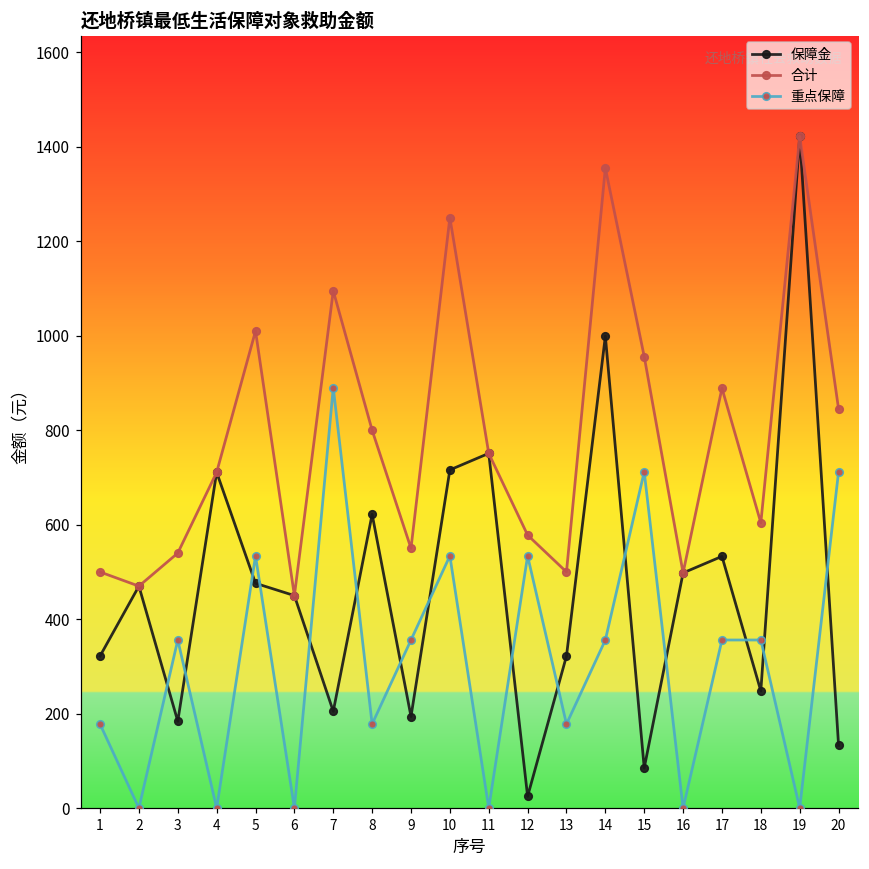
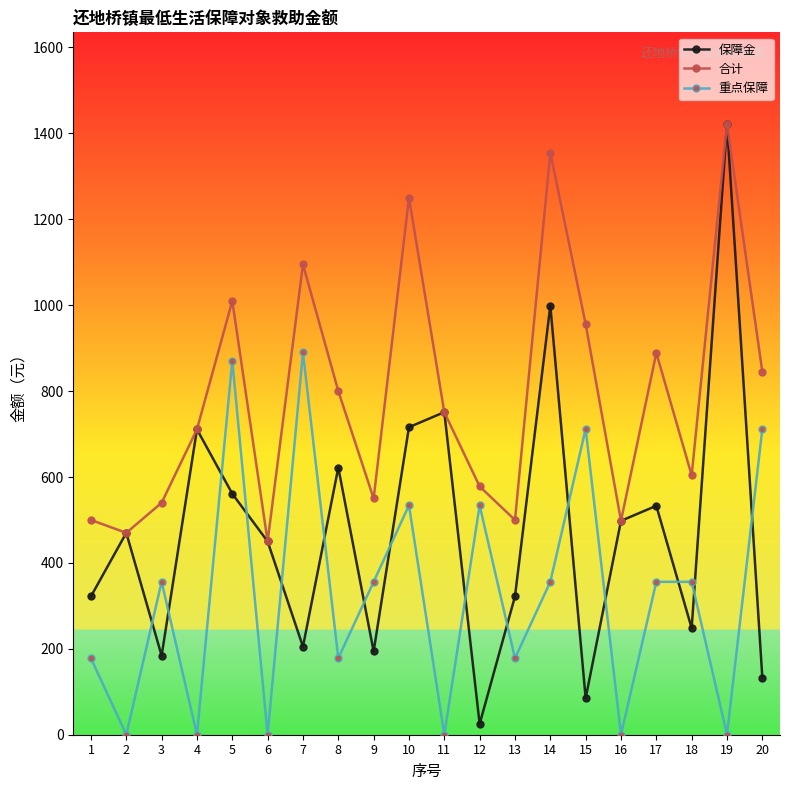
  {
    "保障金": {
      "1": 320,
      "3": 180,
-     "5": 480,
+     "5": 560,
      "7": 210,
      "8": 620,
      "9": 190,
      "10": 720,
      "12": 30,
      "13": 320,
      "14": 1000,
      "15": 90,
      "17": 530,
      "18": 250,
      "20": 130
    },
    "合计": {
      "1": 500,
      "3": 540,
      "5": 1010,
      "7": 1100,
      "8": 800,
      "9": 550,
      "10": 1250,
      "12": 580,
      "13": 500,
      "14": 1360,
      "15": 960,
      "17": 890,
      "18": 600,
      "20": 850
    },
    "重点保障": {
      "1": 180,
      "2": 0,
      "3": 360,
      "4": 0,
-     "5": 530,
+     "5": 870,
      "6": 0,
      "7": 890,
      "8": 180,
      "9": 360,
      "10": 530,
      "11": 0,
      "12": 530,
      "13": 180,
      "14": 360,
      "15": 710,
      "16": 0,
      "17": 360,
      "18": 360,
      "19": 0,
      "20": 710
    }
  }
